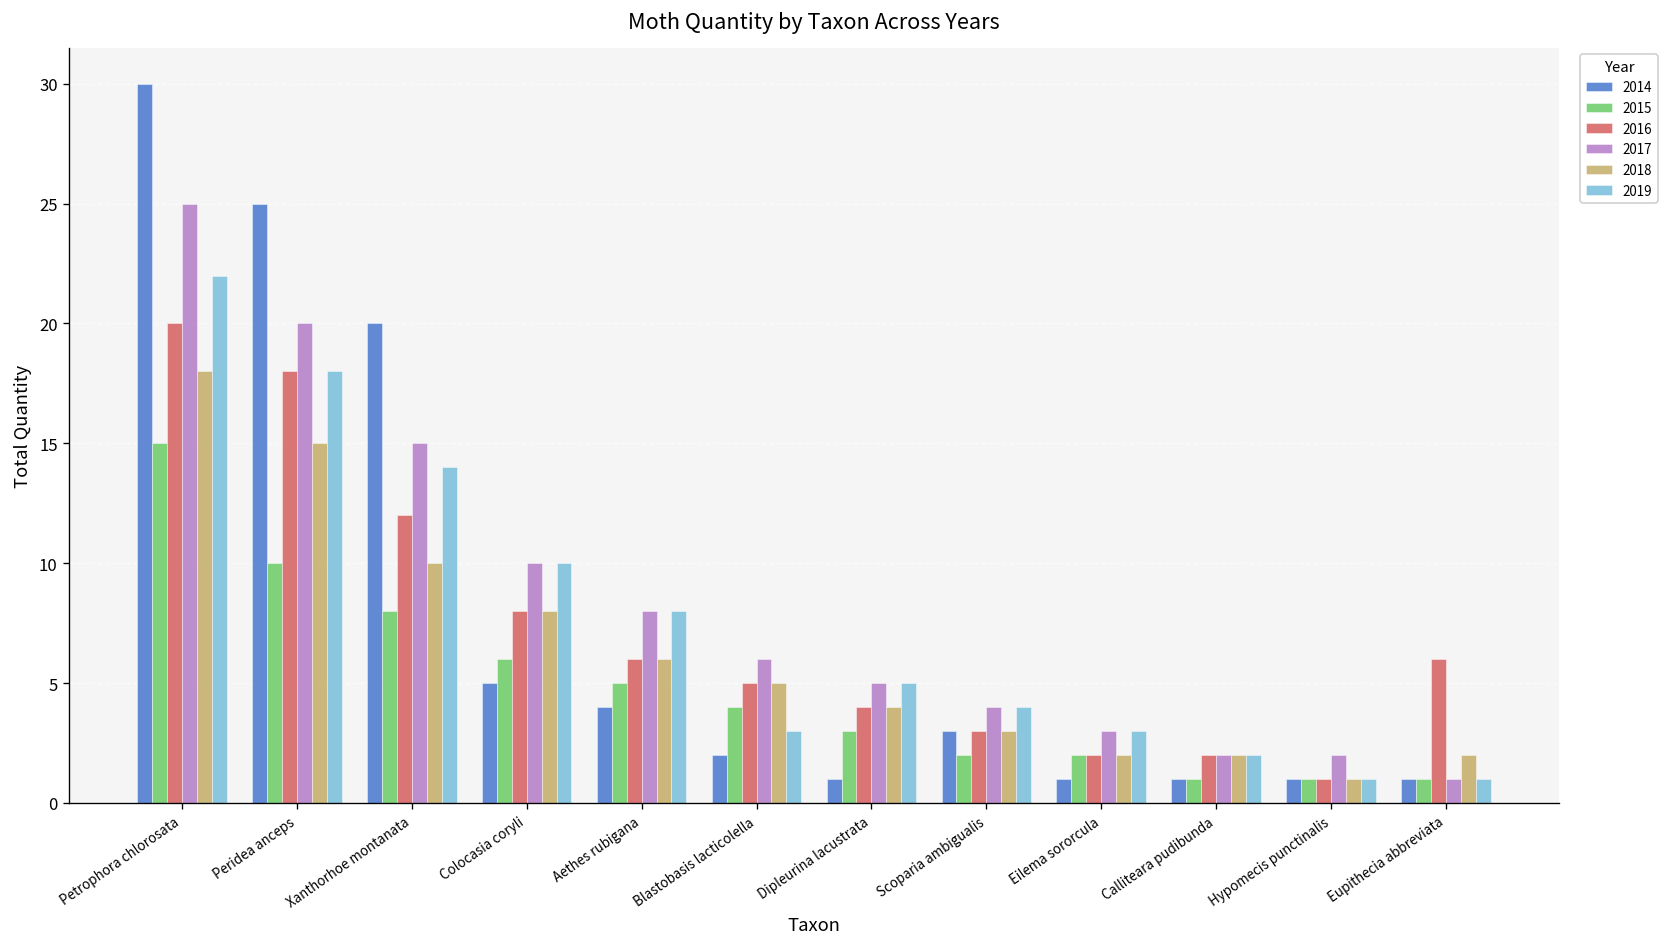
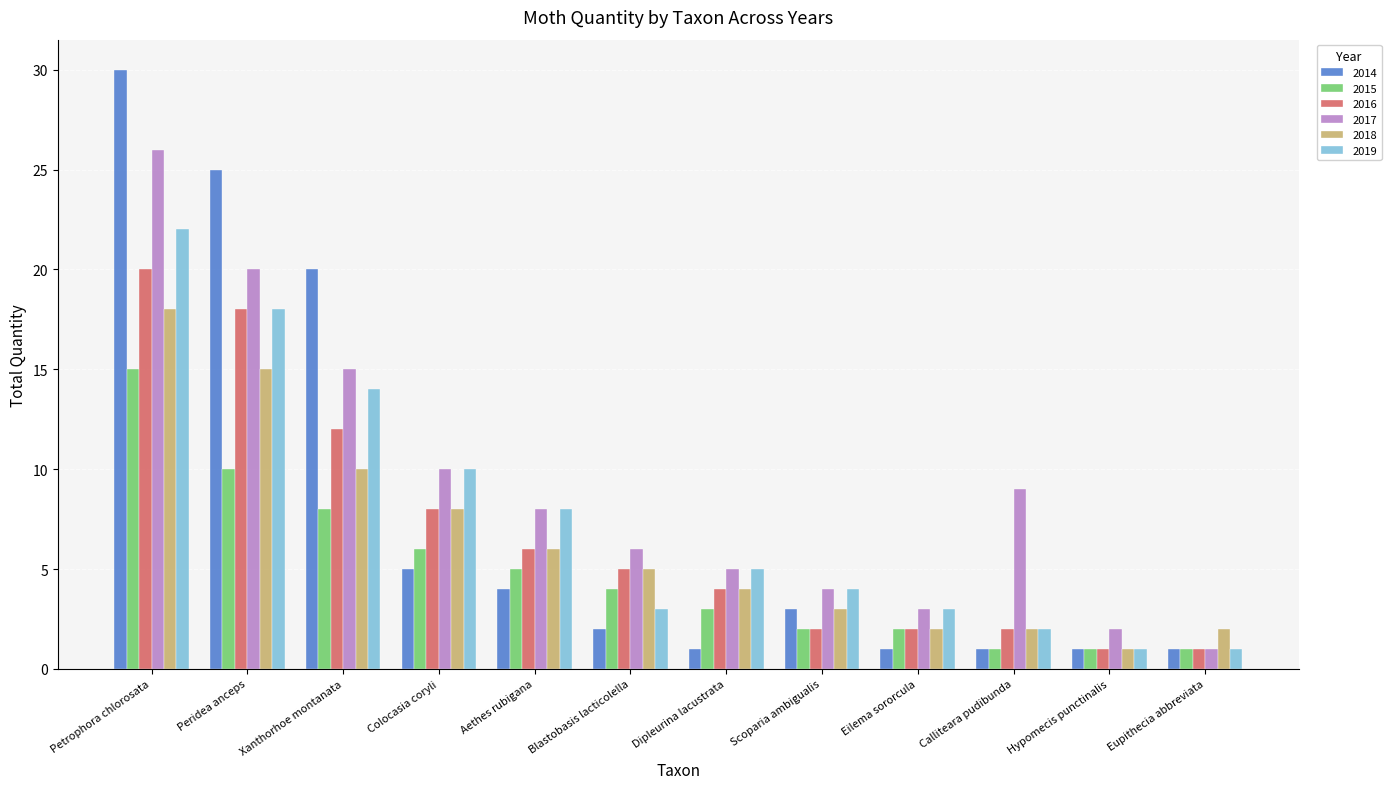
  {
    "2014": {
      "Petrophora chlorosata": 30,
      "Peridea anceps": 25,
      "Xanthorhoe montanata": 20,
      "Colocasia coryli": 5,
      "Aethes rubigana": 4,
      "Blastobasis lacticolella": 2,
      "Dipleurina lacustrata": 1,
      "Scoparia ambigualis": 3,
      "Eilema sororcula": 1,
      "Calliteara pudibunda": 1,
      "Hypomecis punctinalis": 1,
      "Eupithecia abbreviata": 1
    },
    "2015": {
      "Petrophora chlorosata": 15,
      "Peridea anceps": 10,
      "Xanthorhoe montanata": 8,
      "Colocasia coryli": 6,
      "Aethes rubigana": 5,
      "Blastobasis lacticolella": 4,
      "Dipleurina lacustrata": 3,
      "Scoparia ambigualis": 2,
      "Eilema sororcula": 2,
      "Calliteara pudibunda": 1,
      "Hypomecis punctinalis": 1,
      "Eupithecia abbreviata": 1
    },
    "2016": {
      "Petrophora chlorosata": 20,
      "Peridea anceps": 18,
      "Xanthorhoe montanata": 12,
      "Colocasia coryli": 8,
      "Aethes rubigana": 6,
      "Blastobasis lacticolella": 5,
      "Dipleurina lacustrata": 4,
-     "Scoparia ambigualis": 3,
+     "Scoparia ambigualis": 2,
      "Eilema sororcula": 2,
      "Calliteara pudibunda": 2,
      "Hypomecis punctinalis": 1,
-     "Eupithecia abbreviata": 6
+     "Eupithecia abbreviata": 1
    },
    "2017": {
-     "Petrophora chlorosata": 25,
+     "Petrophora chlorosata": 26,
      "Peridea anceps": 20,
      "Xanthorhoe montanata": 15,
      "Colocasia coryli": 10,
      "Aethes rubigana": 8,
      "Blastobasis lacticolella": 6,
      "Dipleurina lacustrata": 5,
      "Scoparia ambigualis": 4,
      "Eilema sororcula": 3,
-     "Calliteara pudibunda": 2,
+     "Calliteara pudibunda": 9,
      "Hypomecis punctinalis": 2,
      "Eupithecia abbreviata": 1
    },
    "2018": {
      "Petrophora chlorosata": 18,
      "Peridea anceps": 15,
      "Xanthorhoe montanata": 10,
      "Colocasia coryli": 8,
      "Aethes rubigana": 6,
      "Blastobasis lacticolella": 5,
      "Dipleurina lacustrata": 4,
      "Scoparia ambigualis": 3,
      "Eilema sororcula": 2,
      "Calliteara pudibunda": 2,
      "Hypomecis punctinalis": 1,
      "Eupithecia abbreviata": 2
    },
    "2019": {
      "Petrophora chlorosata": 22,
      "Peridea anceps": 18,
      "Xanthorhoe montanata": 14,
      "Colocasia coryli": 10,
      "Aethes rubigana": 8,
      "Blastobasis lacticolella": 3,
      "Dipleurina lacustrata": 5,
      "Scoparia ambigualis": 4,
      "Eilema sororcula": 3,
      "Calliteara pudibunda": 2,
      "Hypomecis punctinalis": 1,
      "Eupithecia abbreviata": 1
    }
  }
